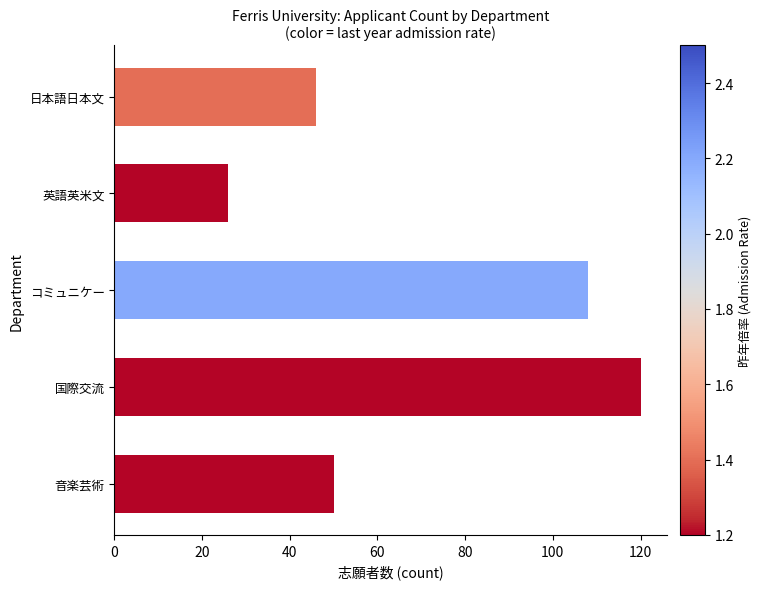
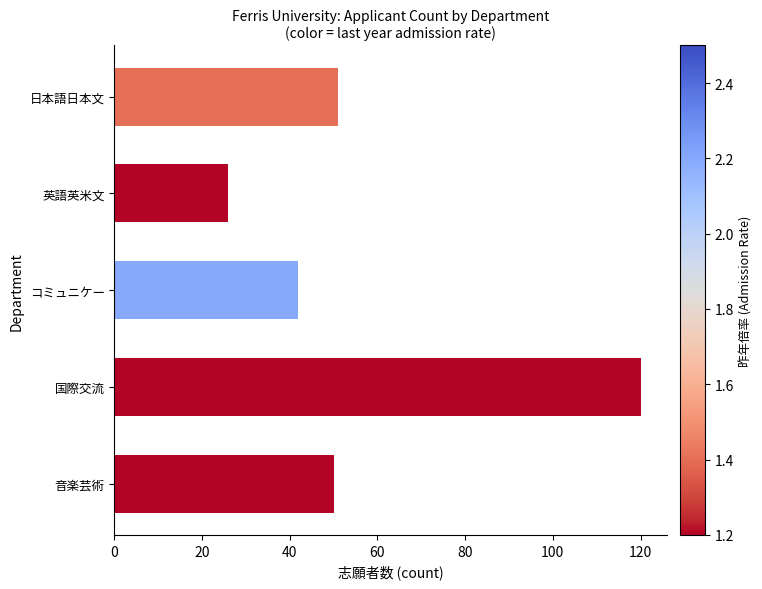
  {
-   "日本語日本文": 46,
+   "日本語日本文": 51,
    "英語英米文": 26,
-   "コミュニケー": 108,
+   "コミュニケー": 42,
    "国際交流": 120,
    "音楽芸術": 50
  }
